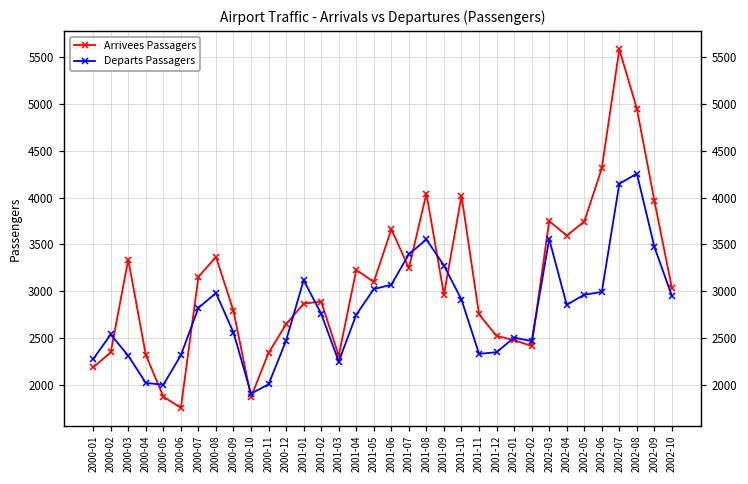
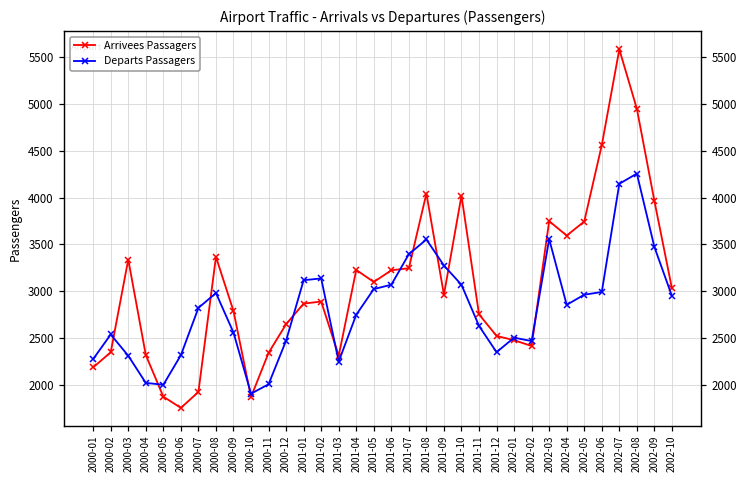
  {
    "Arrivees Passagers": {
      "2000-01": 2200,
      "2000-02": 2300,
      "2000-03": 3300,
      "2000-04": 2300,
      "2000-05": 1900,
      "2000-06": 1800,
-     "2000-07": 3200,
+     "2000-07": 1900,
      "2000-08": 3400,
      "2000-09": 2800,
      "2000-10": 1900,
      "2000-11": 2300,
      "2000-12": 2600,
      "2001-01": 2900,
      "2001-02": 2900,
      "2001-03": 2300,
      "2001-04": 3200,
      "2001-05": 3100,
-     "2001-06": 3700,
+     "2001-06": 3200,
      "2001-07": 3200,
      "2001-08": 4000,
      "2001-09": 3000,
      "2001-10": 4000,
      "2001-11": 2800,
      "2001-12": 2500,
      "2002-02": 2400,
      "2002-03": 3700,
      "2002-04": 3600,
      "2002-05": 3700,
-     "2002-06": 4300,
+     "2002-06": 4600,
      "2002-07": 5600,
      "2002-08": 4900,
      "2002-09": 4000,
      "2002-10": 3000
    },
    "Departs Passagers": {
      "2000-01": 2300,
      "2000-02": 2500,
      "2000-03": 2300,
      "2000-04": 2000,
      "2000-05": 2000,
      "2000-06": 2300,
      "2000-07": 2800,
      "2000-08": 3000,
      "2000-09": 2600,
      "2000-10": 1900,
      "2000-11": 2000,
      "2000-12": 2500,
      "2001-01": 3100,
-     "2001-02": 2800,
+     "2001-02": 3100,
      "2001-03": 2200,
      "2001-04": 2700,
      "2001-05": 3000,
      "2001-06": 3100,
      "2001-07": 3400,
      "2001-08": 3600,
      "2001-09": 3300,
-     "2001-10": 2900,
-     "2001-11": 2300,
+     "2001-10": 3100,
+     "2001-11": 2600,
      "2001-12": 2300,
      "2002-02": 2500,
      "2002-03": 3600,
      "2002-04": 2900,
      "2002-05": 3000,
      "2002-06": 3000,
      "2002-07": 4100,
      "2002-08": 4300,
      "2002-09": 3500,
      "2002-10": 2900
    }
  }
